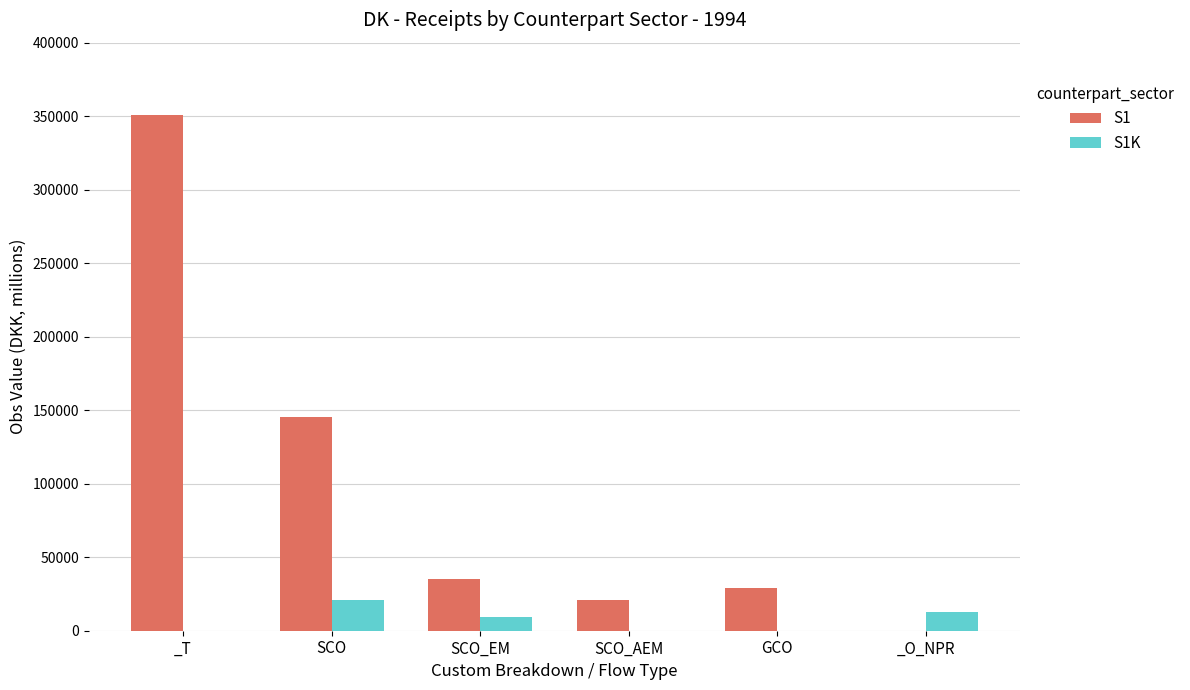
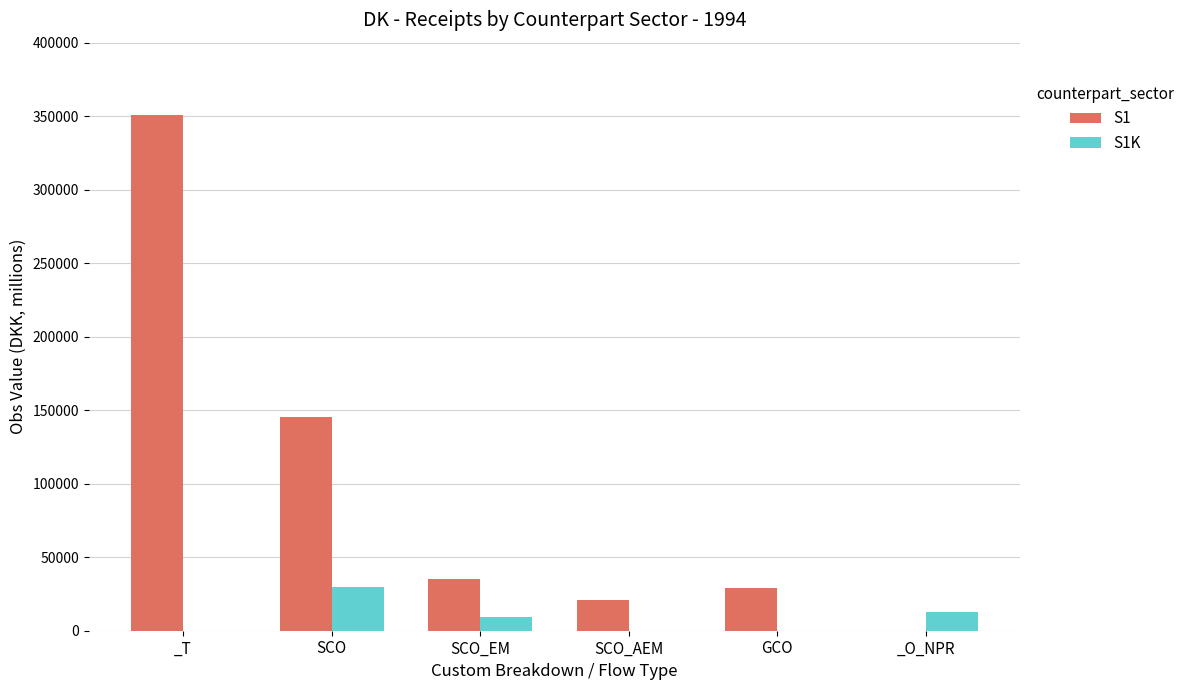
  {
    "S1": {
      "_T": 351000,
      "SCO": 145000,
      "SCO_EM": 35000,
      "SCO_AEM": 21000,
      "GCO": 29000
    },
    "S1K": {
-     "SCO": 21000,
+     "SCO": 30000,
      "SCO_EM": 10000,
      "_O_NPR": 13000
    }
  }
